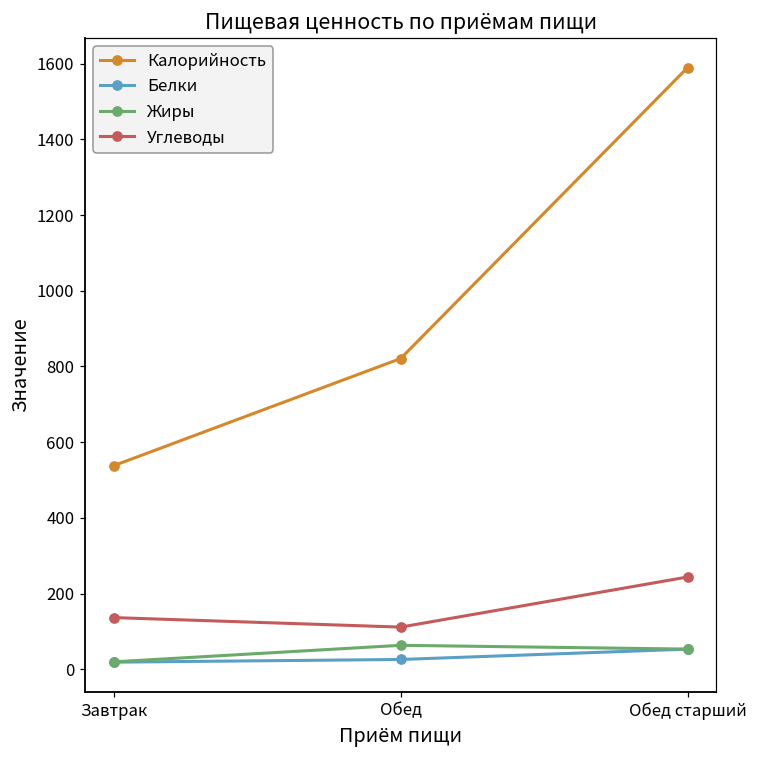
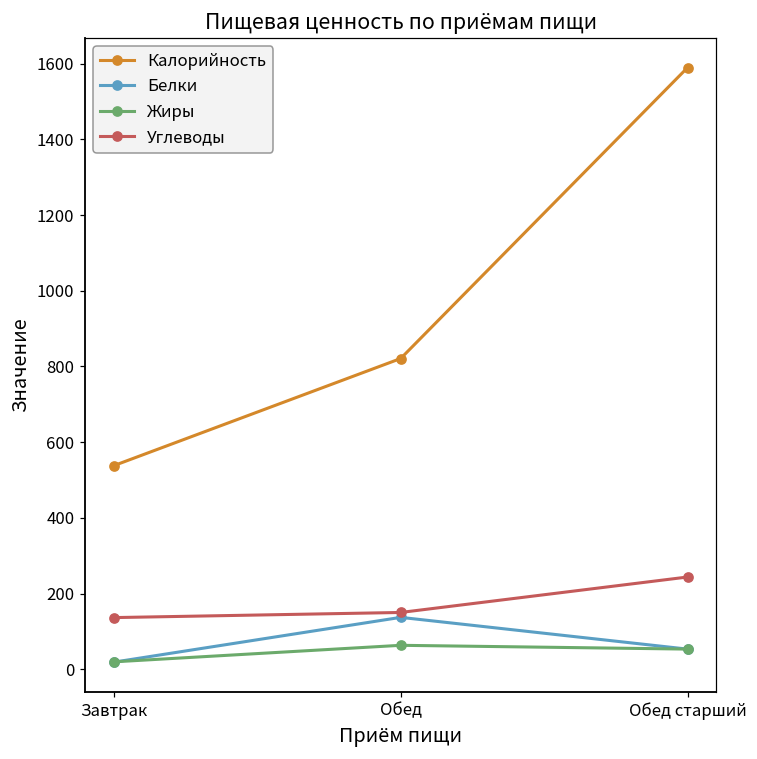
  {
    "Калорийность": {
      "Завтрак": 540,
      "Обед": 820,
      "Обед старший": 1590
    },
    "Белки": {
-     "Обед": 30
+     "Обед": 140
    },
    "Жиры": {
      "Обед": 60
    },
    "Углеводы": {
      "Завтрак": 140,
-     "Обед": 110,
+     "Обед": 150,
      "Обед старший": 240
    }
  }
